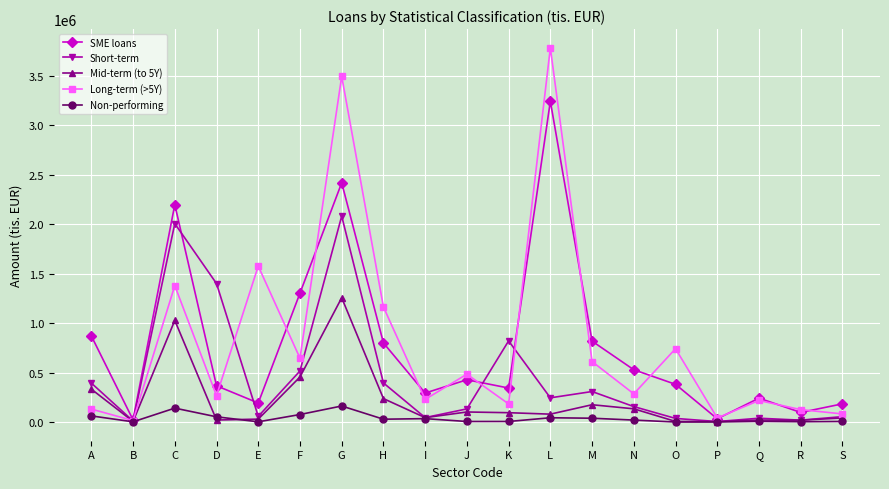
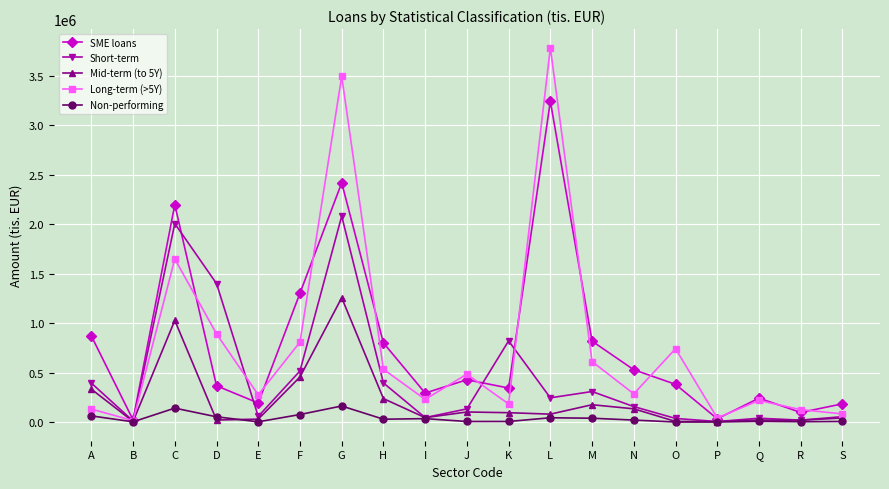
  {
    "Long-term (>5Y)": {
      "A": 100000,
-     "C": 1400000,
-     "D": 300000,
-     "E": 1600000,
-     "F": 600000,
+     "C": 1600000,
+     "D": 900000,
+     "E": 300000,
+     "F": 800000,
      "G": 3500000,
-     "H": 1200000,
+     "H": 500000,
      "I": 200000,
      "J": 500000,
      "K": 200000,
      "L": 3800000,
      "M": 600000,
      "N": 300000,
      "O": 700000,
      "R": 100000,
      "S": 100000
    }
  }
